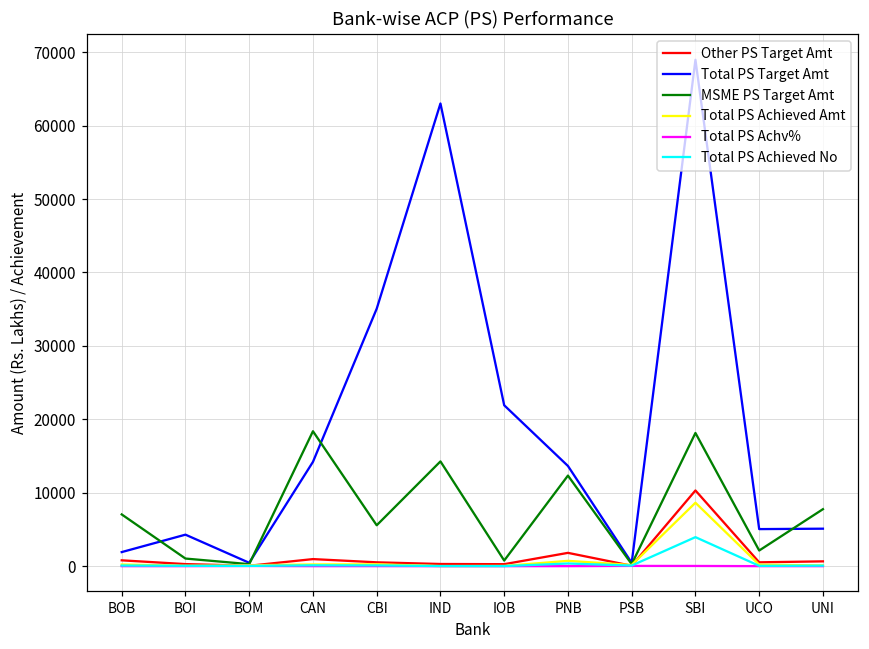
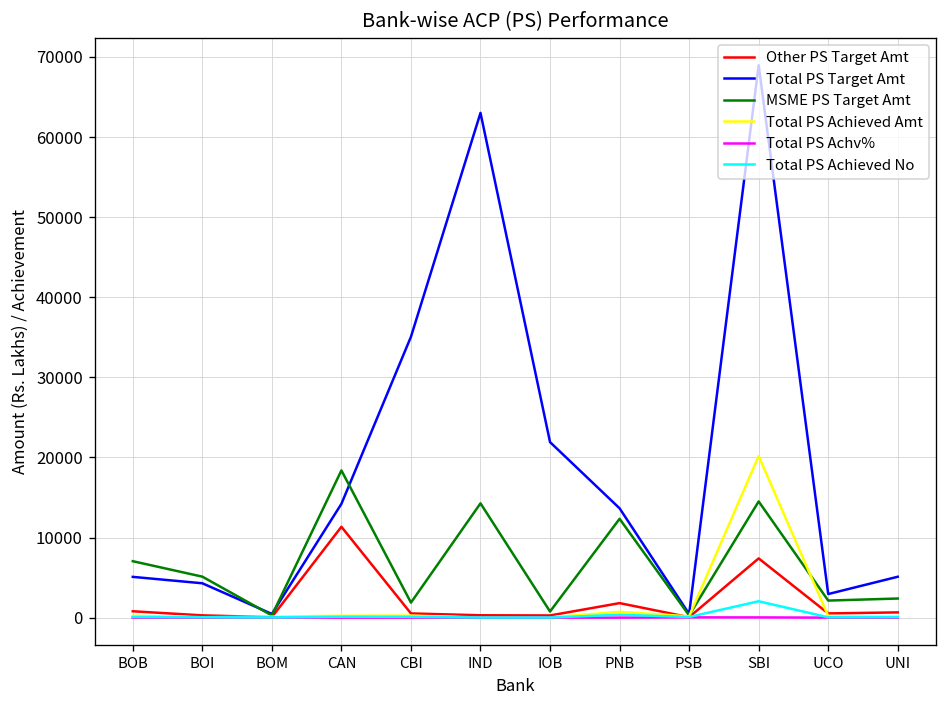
  {
    "Other PS Target Amt": {
      "BOB": 1000,
-     "CAN": 1000,
+     "CAN": 11000,
      "PNB": 2000,
-     "SBI": 10000,
+     "SBI": 7000,
      "UNI": 1000
    },
    "Total PS Target Amt": {
-     "BOB": 2000,
+     "BOB": 5000,
      "BOI": 4000,
      "CAN": 14000,
      "CBI": 35000,
      "IND": 63000,
      "IOB": 22000,
      "PNB": 14000,
-     "UCO": 5000,
+     "UCO": 3000,
      "UNI": 5000
    },
    "MSME PS Target Amt": {
      "BOB": 7000,
-     "BOI": 1000,
+     "BOI": 5000,
      "CAN": 18000,
-     "CBI": 6000,
+     "CBI": 2000,
      "IND": 14000,
      "IOB": 1000,
      "PNB": 12000,
-     "SBI": 18000,
+     "SBI": 15000,
      "UCO": 2000,
-     "UNI": 8000
+     "UNI": 2000
    },
    "Total PS Achieved Amt": {
-     "SBI": 9000
+     "SBI": 20000
    },
    "Total PS Achv%": {
      "SBI": 0
    },
    "Total PS Achieved No": {
-     "SBI": 4000
+     "SBI": 2000
    }
  }
